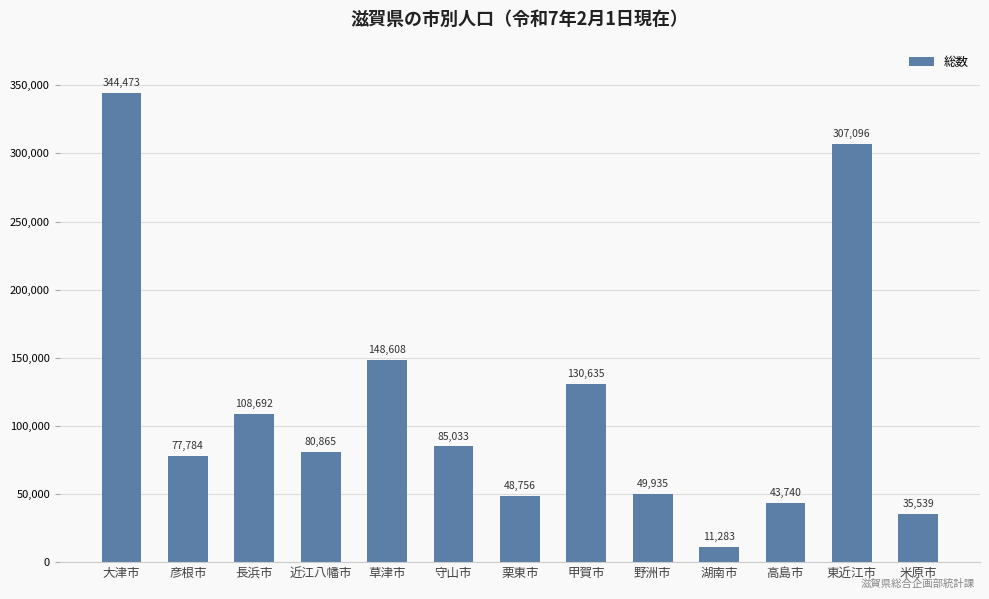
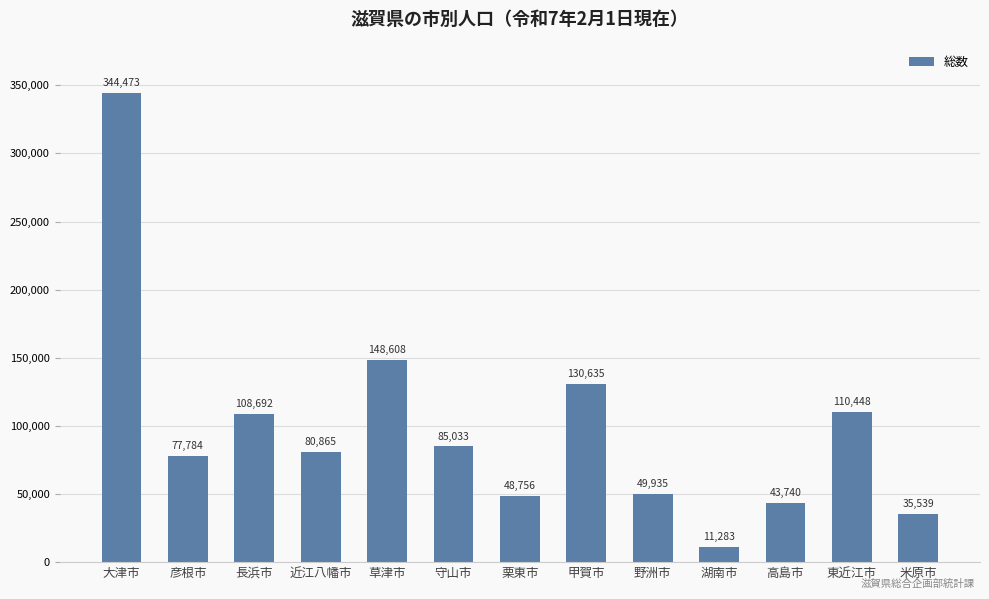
  {
    "大津市": "344,473",
    "彦根市": "77,784",
    "長浜市": "108,692",
    "近江八幡市": "80,865",
    "草津市": "148,608",
    "守山市": "85,033",
    "栗東市": "48,756",
    "甲賀市": "130,635",
    "野洲市": "49,935",
    "湖南市": "11,283",
    "高島市": "43,740",
-   "東近江市": "307,096",
+   "東近江市": "110,448",
    "米原市": "35,539"
  }
